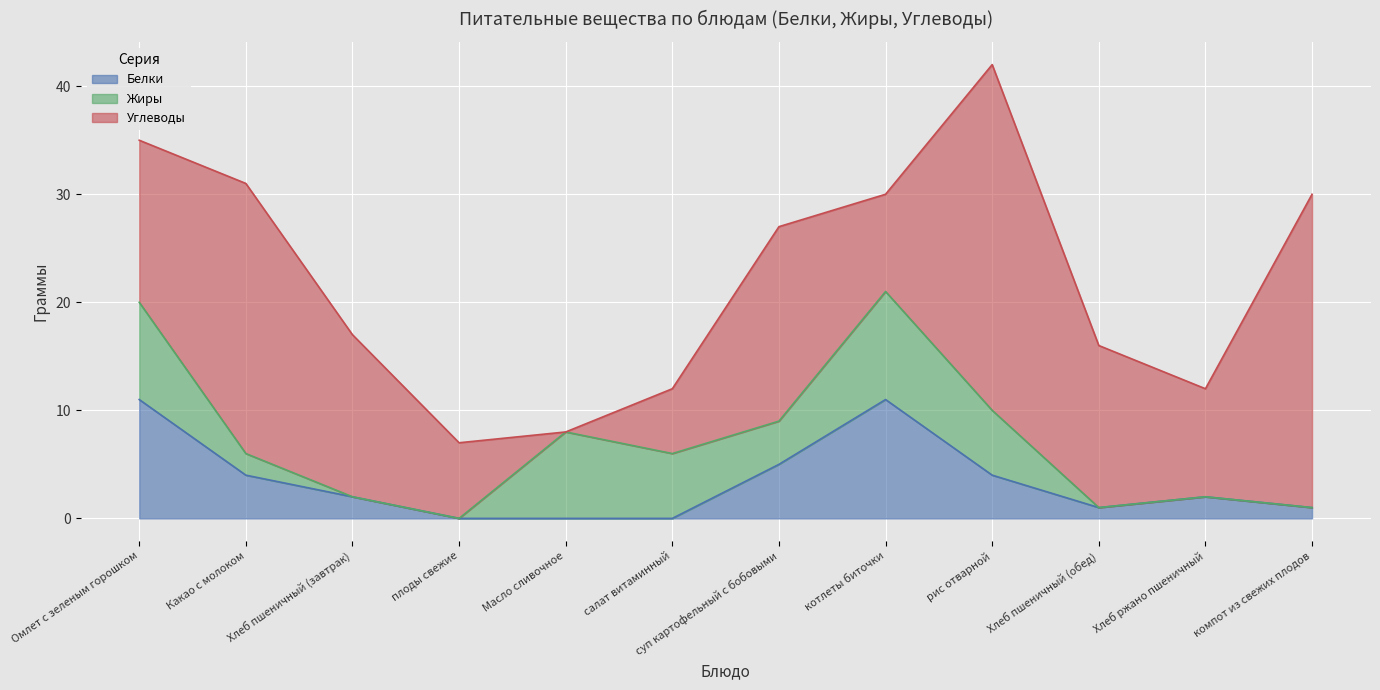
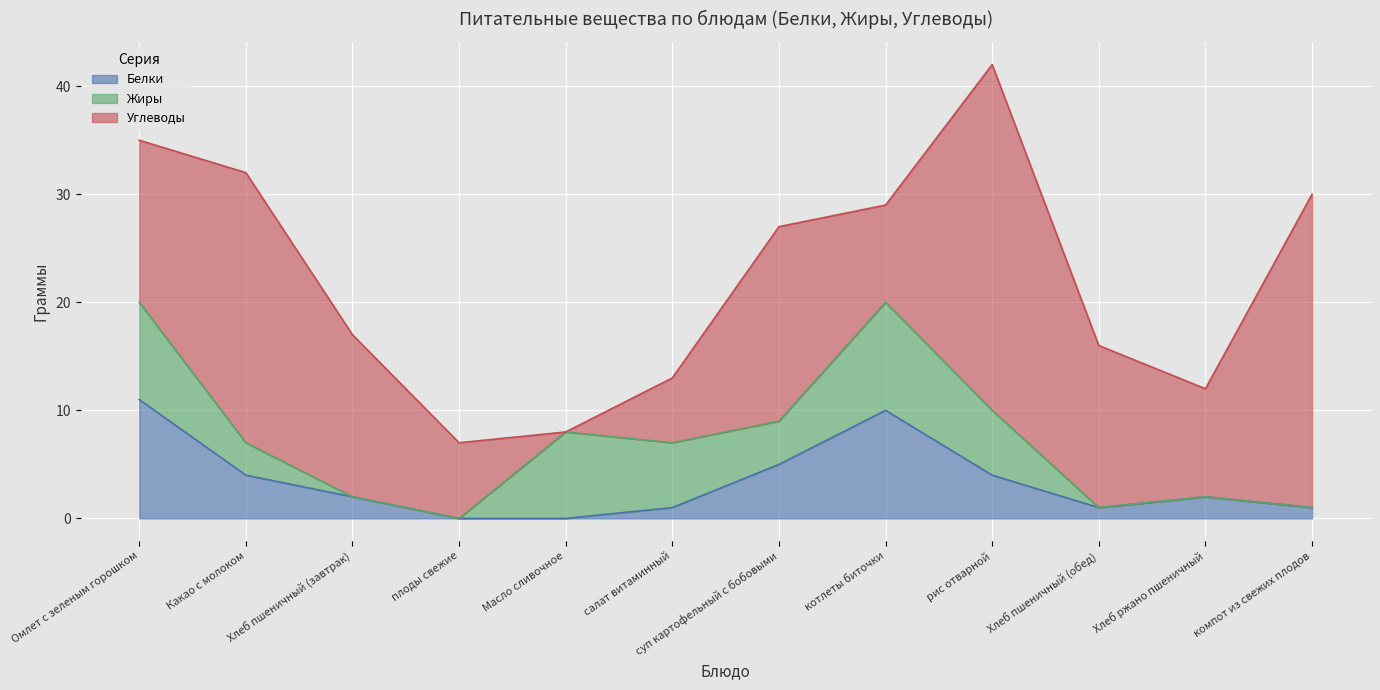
  {
    "Белки": {
      "Омлет с зеленым горошком": 11,
      "Какао с молоком": 4,
      "Масло сливочное": 0,
-     "салат витаминный": 0,
+     "салат витаминный": 1,
      "суп картофельный с бобовыми": 5,
-     "котлеты биточки": 11,
+     "котлеты биточки": 10,
      "рис отварной": 4
    },
    "Жиры": {
      "Омлет с зеленым горошком": 9,
-     "Какао с молоком": 2,
+     "Какао с молоком": 3,
      "салат витаминный": 6,
      "суп картофельный с бобовыми": 4,
      "котлеты биточки": 10,
      "рис отварной": 6
    },
    "Углеводы": {
      "Омлет с зеленым горошком": 15,
      "Какао с молоком": 25,
      "Хлеб пшеничный (завтрак)": 15,
      "плоды свежие": 7,
      "салат витаминный": 6,
      "суп картофельный с бобовыми": 18,
      "котлеты биточки": 9,
      "рис отварной": 32,
      "Хлеб пшеничный (обед)": 15,
      "Хлеб ржано пшеничный": 10,
      "компот из свежих плодов": 29
    }
  }
